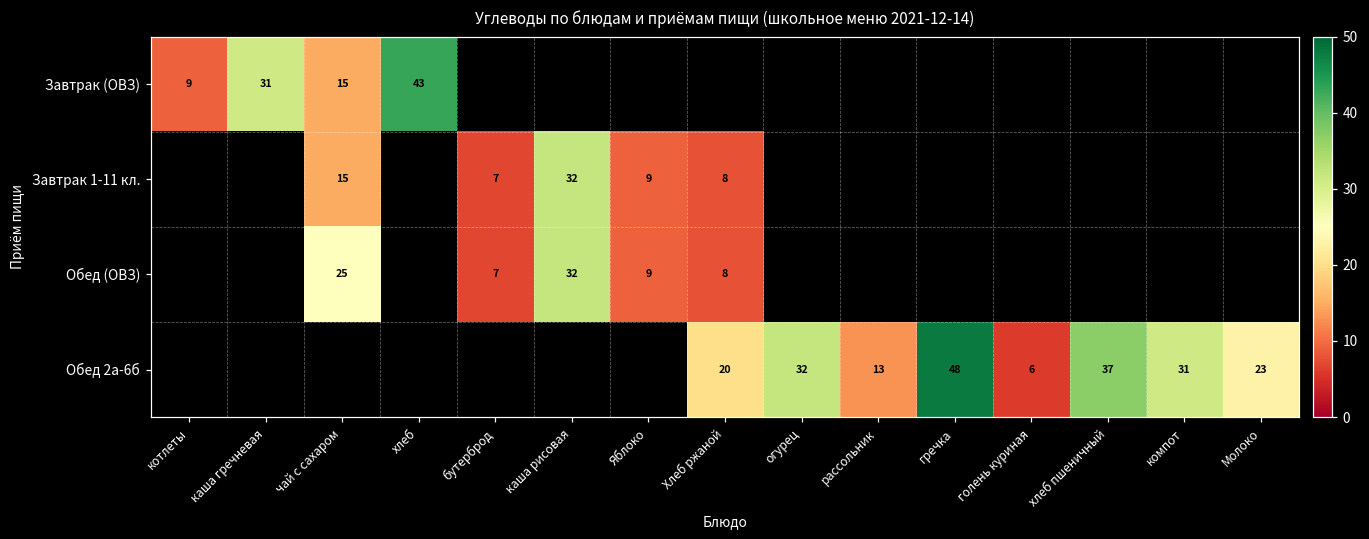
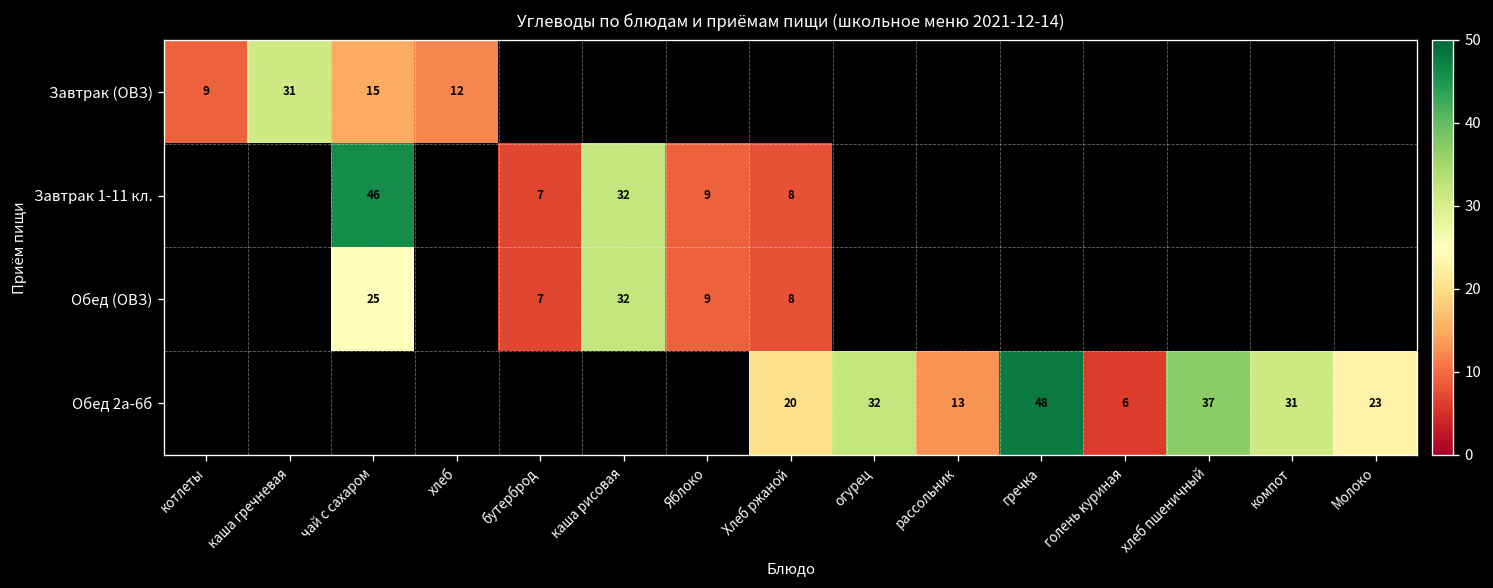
  {
    "Завтрак (ОВЗ)": {
      "котлеты": 9,
      "каша гречневая": 31,
      "чай с сахаром": 15,
-     "хлеб": 43
+     "хлеб": 12
    },
    "Завтрак 1-11 кл.": {
-     "чай с сахаром": 15,
+     "чай с сахаром": 46,
      "бутерброд": 7,
      "каша рисовая": 32,
      "Яблоко": 9,
      "Хлеб ржаной": 8
    },
    "Обед (ОВЗ)": {
      "чай с сахаром": 25,
      "бутерброд": 7,
      "каша рисовая": 32,
      "Яблоко": 9,
      "Хлеб ржаной": 8
    },
    "Обед 2а-6б": {
      "Хлеб ржаной": 20,
      "огурец": 32,
      "рассольник": 13,
      "гречка": 48,
      "голень куриная": 6,
      "хлеб пшеничный": 37,
      "компот": 31,
      "Молоко": 23
    }
  }
